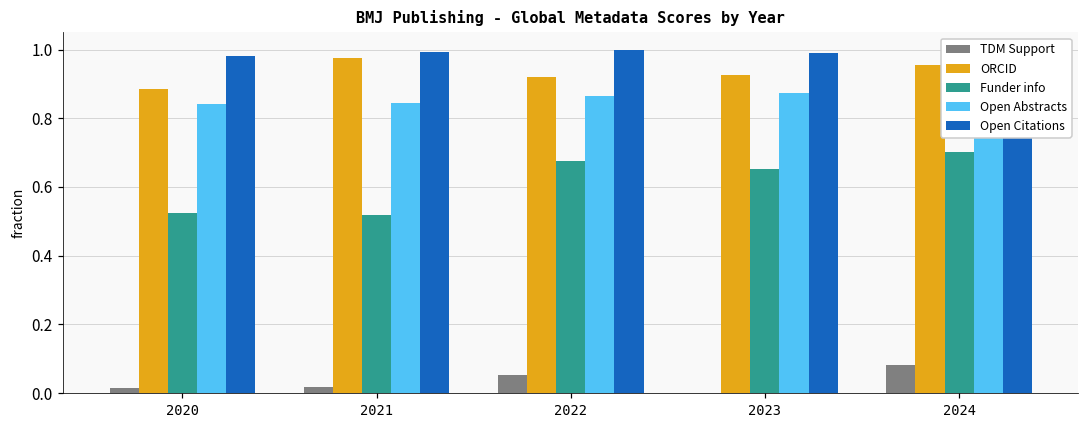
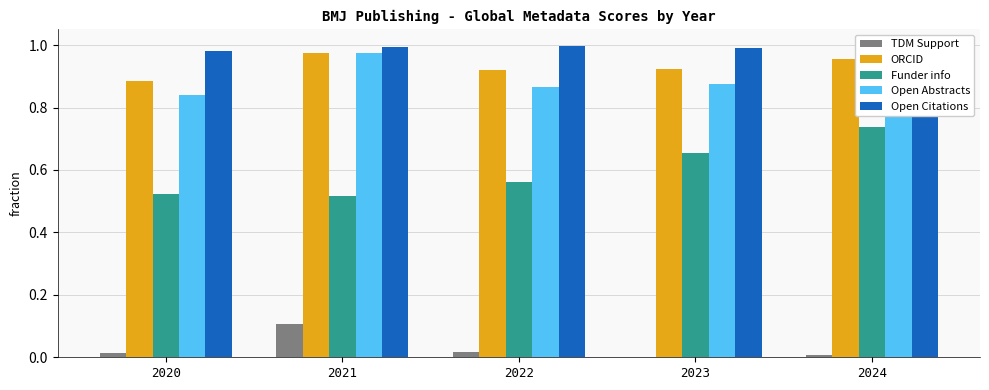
  {
    "TDM Support": {
      "2020": 0.01,
-     "2021": 0.02,
-     "2022": 0.05,
+     "2021": 0.11,
+     "2022": 0.02,
      "2023": 0.00,
-     "2024": 0.08
+     "2024": 0.01
    },
    "ORCID": {
      "2020": 0.88,
      "2021": 0.97,
      "2022": 0.92,
      "2023": 0.92,
      "2024": 0.96
    },
    "Funder info": {
      "2020": 0.52,
      "2021": 0.52,
-     "2022": 0.67,
+     "2022": 0.56,
      "2023": 0.65,
-     "2024": 0.70
+     "2024": 0.74
    },
    "Open Abstracts": {
      "2020": 0.84,
-     "2021": 0.84,
+     "2021": 0.98,
      "2022": 0.87,
      "2023": 0.87
    },
    "Open Citations": {
      "2020": 0.98,
      "2021": 0.99,
      "2022": 1.00,
      "2023": 0.99
    }
  }
